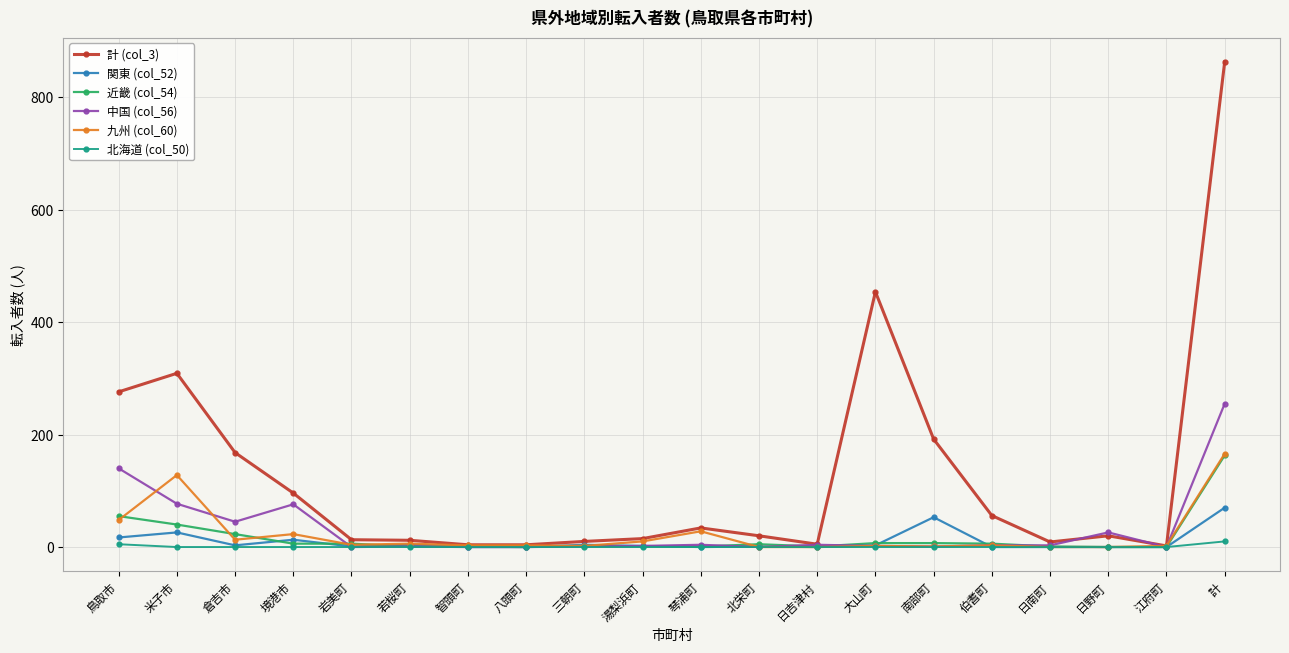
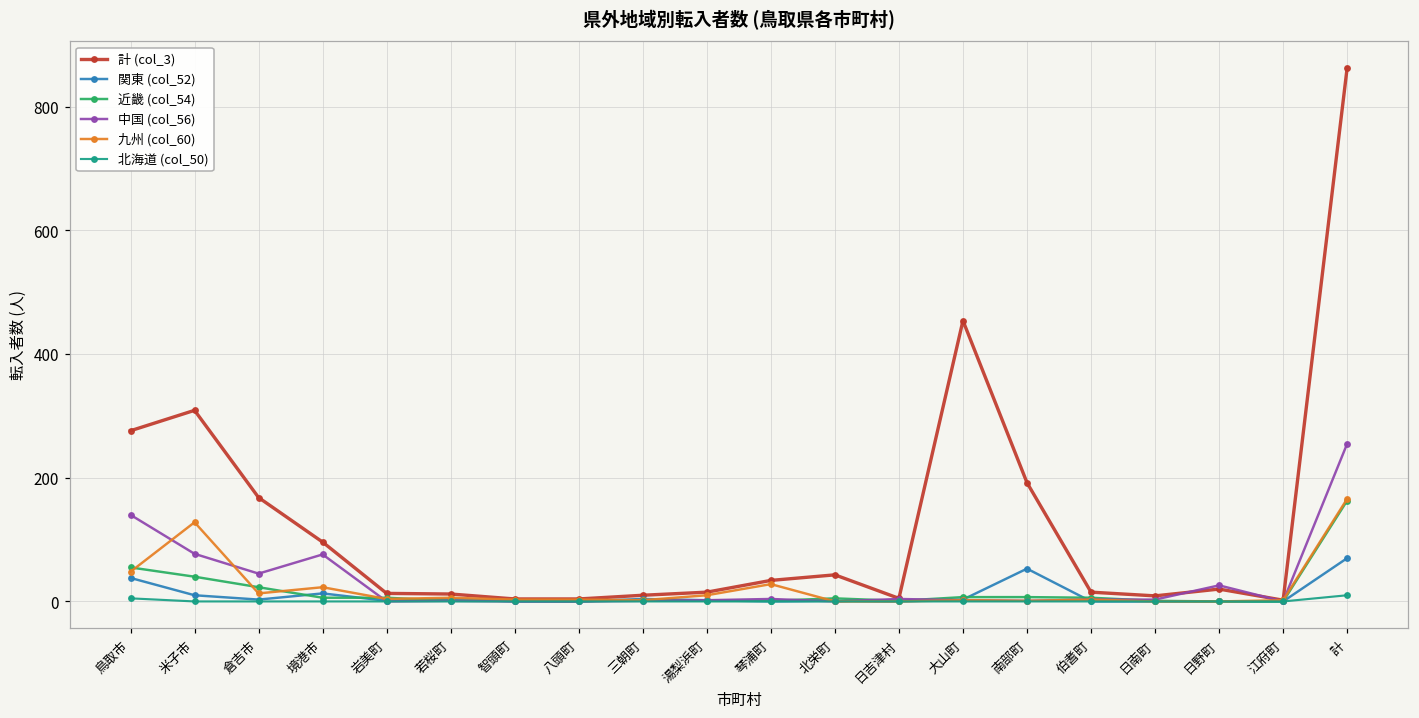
  {
    "計 (col_3)": {
      "鳥取市": 280,
      "米子市": 310,
      "倉吉市": 170,
      "境港市": 100,
      "岩美町": 10,
      "若桜町": 10,
      "三朝町": 10,
      "湯梨浜町": 20,
      "琴浦町": 30,
-     "北栄町": 20,
+     "北栄町": 40,
      "大山町": 450,
      "南部町": 190,
-     "伯耆町": 60,
+     "伯耆町": 20,
      "日南町": 10,
      "日野町": 20,
      "計": 860
    },
    "関東 (col_52)": {
-     "鳥取市": 20,
-     "米子市": 30,
+     "鳥取市": 40,
+     "米子市": 10,
      "境港市": 10,
      "南部町": 50,
      "計": 70
    },
    "中国 (col_56)": {
      "鳥取市": 140,
      "米子市": 80,
      "倉吉市": 50,
      "境港市": 80,
      "日野町": 30,
      "計": 260
    },
    "九州 (col_60)": {
      "鳥取市": 50,
      "米子市": 130,
      "倉吉市": 10,
      "境港市": 20,
      "湯梨浜町": 10,
      "琴浦町": 30
    }
  }
